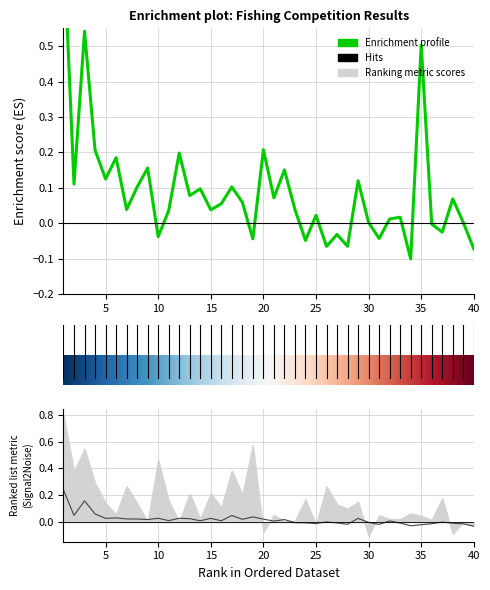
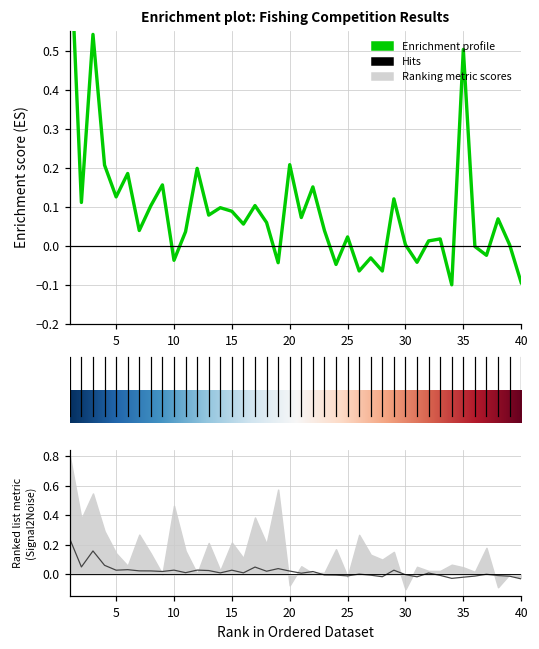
  {
    "Enrichment plot: Fishing Competition Results": {
      "5": 0.13,
      "10": -0.04,
-     "15": 0.04,
+     "15": 0.09,
      "20": 0.21,
      "25": 0.02,
      "30": 0.00,
      "35": 0.50,
-     "40": -0.07
+     "40": -0.09
    }
  }
